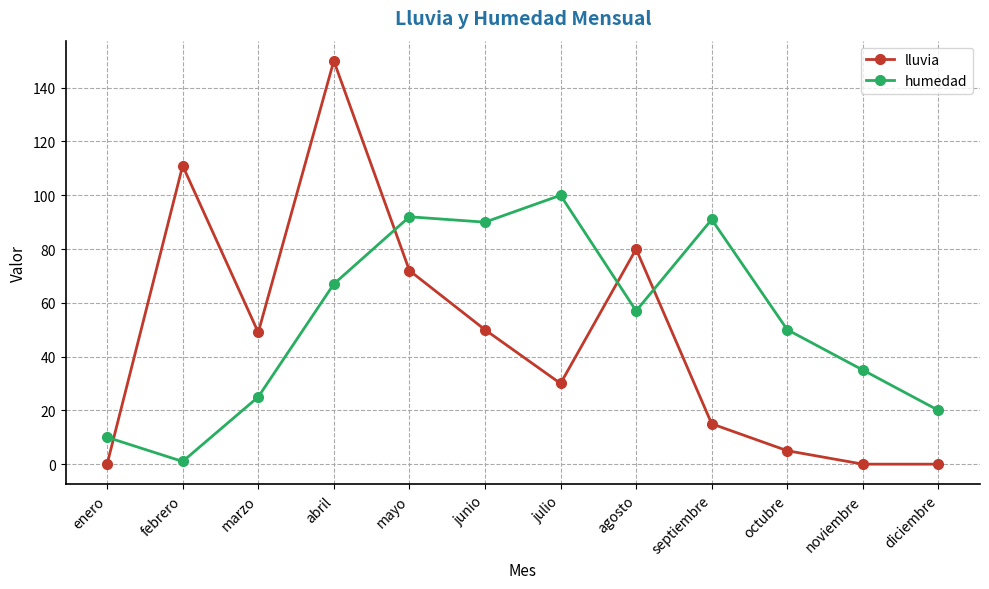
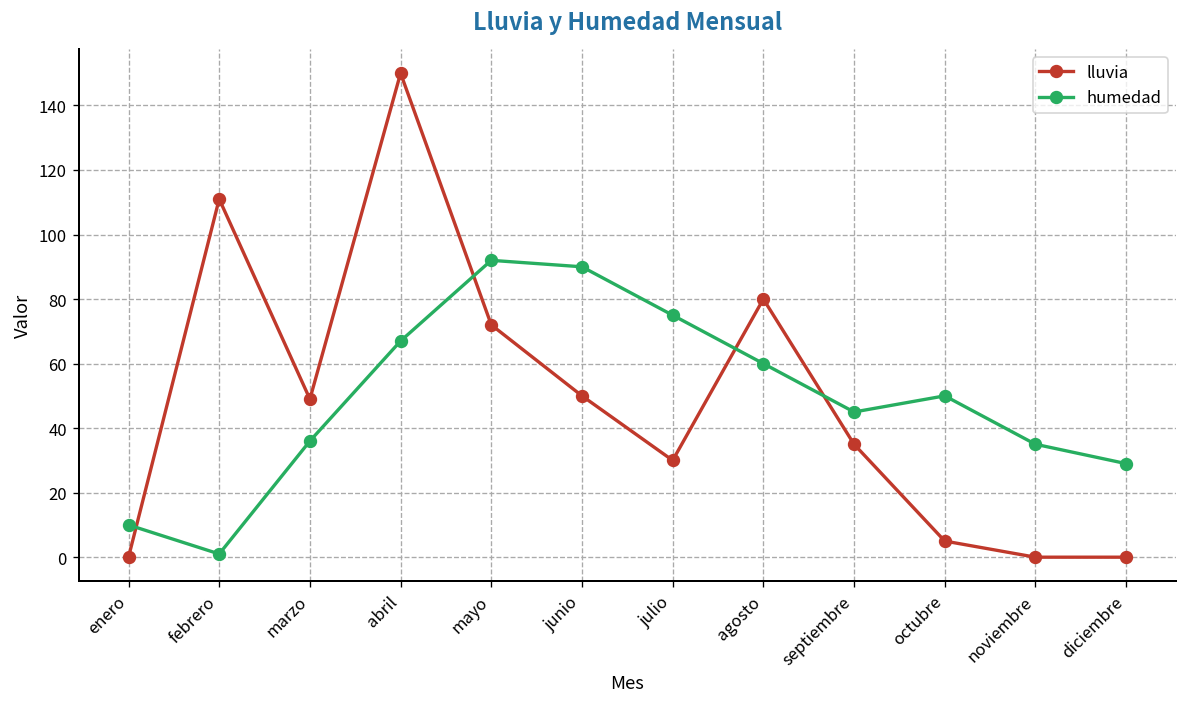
  {
    "lluvia": {
      "enero": 0,
      "febrero": 111,
      "marzo": 49,
      "abril": 150,
      "mayo": 72,
      "junio": 50,
      "julio": 30,
      "agosto": 80,
-     "septiembre": 15,
+     "septiembre": 35,
      "octubre": 5,
      "noviembre": 0,
      "diciembre": 0
    },
    "humedad": {
      "enero": 10,
      "febrero": 1,
-     "marzo": 25,
+     "marzo": 36,
      "abril": 67,
      "mayo": 92,
      "junio": 90,
-     "julio": 100,
-     "agosto": 57,
-     "septiembre": 91,
+     "julio": 75,
+     "agosto": 60,
+     "septiembre": 45,
      "octubre": 50,
      "noviembre": 35,
-     "diciembre": 20
+     "diciembre": 29
    }
  }
